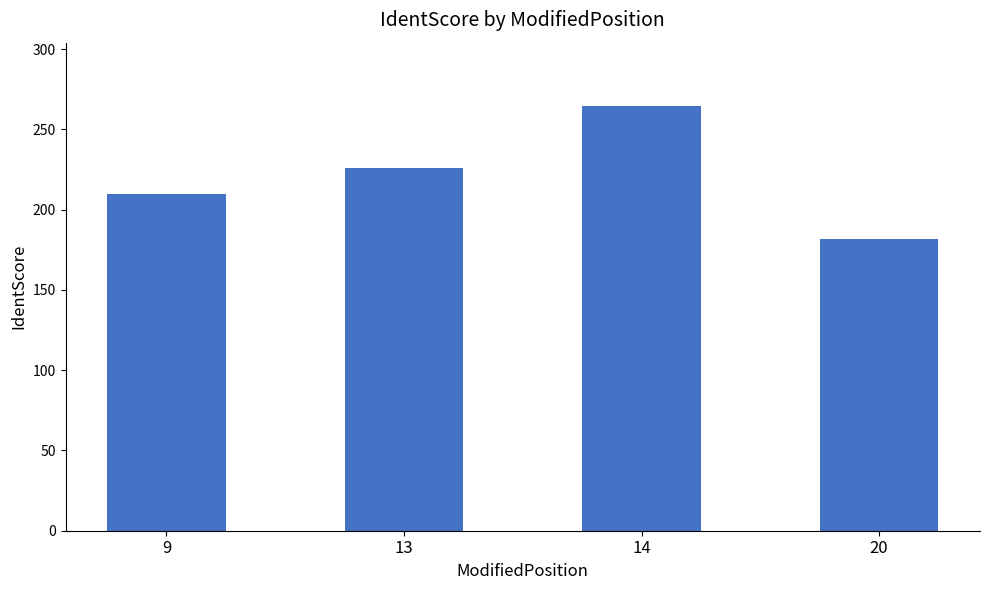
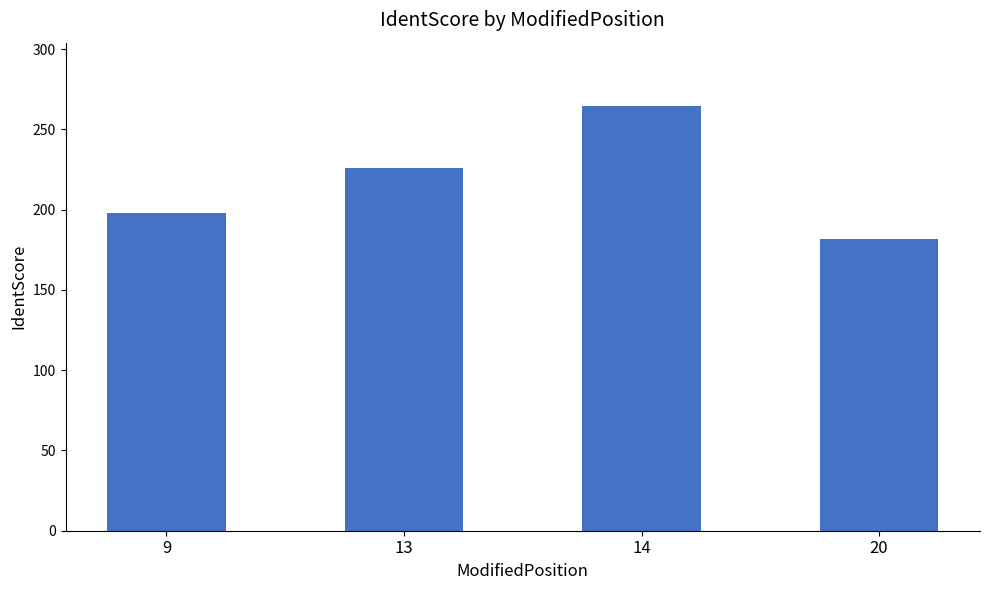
  {
-   "9": 210,
+   "9": 198,
    "13": 226,
    "14": 264,
    "20": 182
  }
